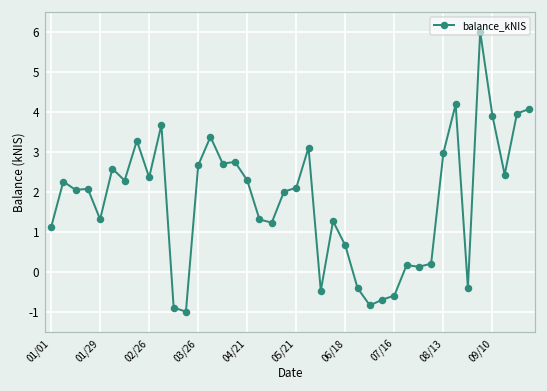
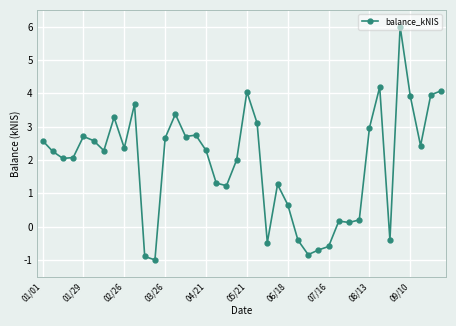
  {
-   "01/01": 1.1,
-   "01/29": 1.3,
+   "01/01": 2.6,
+   "01/29": 2.7,
    "02/26": 2.4,
    "03/26": 2.7,
    "04/21": 2.3,
-   "05/21": 2.1,
+   "05/21": 4.0,
    "06/18": 0.7,
    "07/16": -0.6,
    "08/13": 3.0,
    "09/10": 3.9
  }
